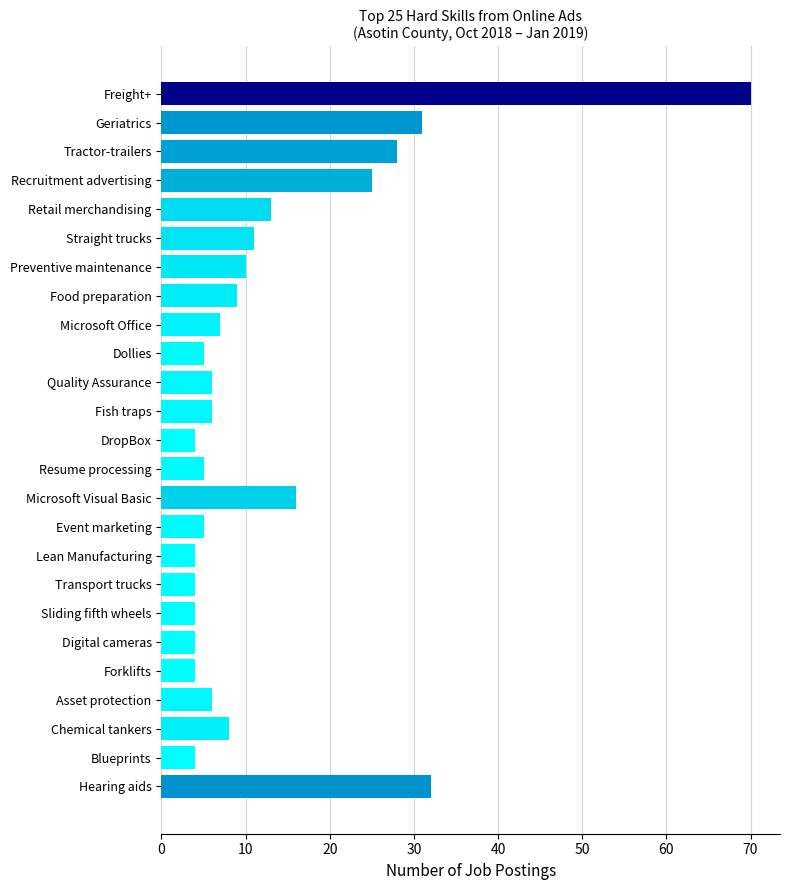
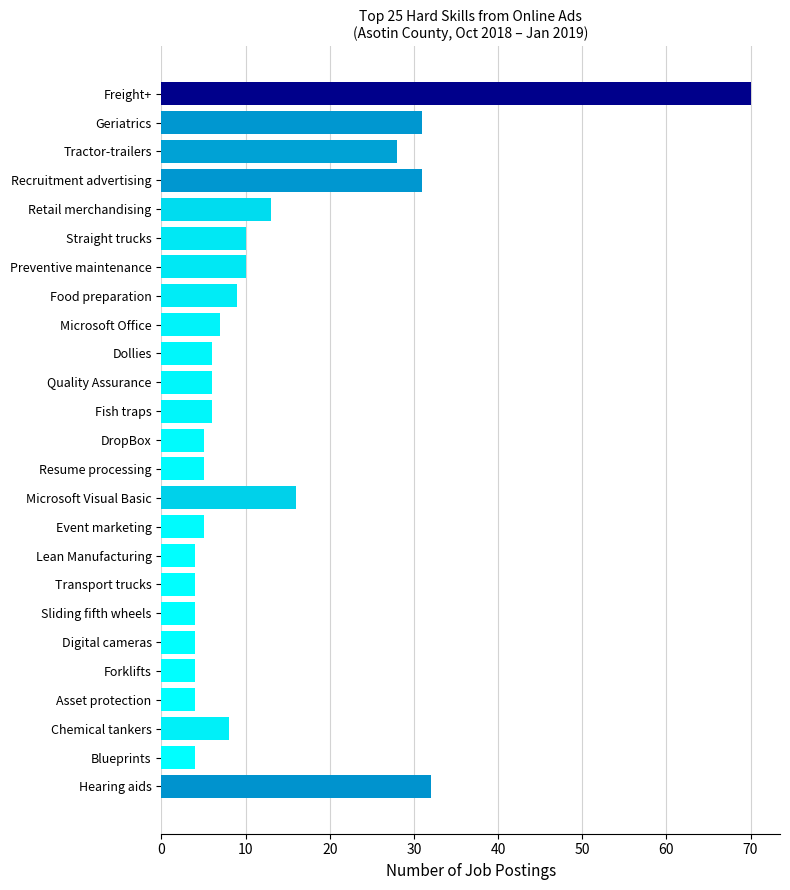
  {
    "Freight+": 70,
    "Geriatrics": 31,
    "Tractor-trailers": 28,
-   "Recruitment advertising": 25,
+   "Recruitment advertising": 31,
    "Retail merchandising": 13,
-   "Straight trucks": 11,
+   "Straight trucks": 10,
    "Preventive maintenance": 10,
    "Food preparation": 9,
    "Microsoft Office": 7,
-   "Dollies": 5,
+   "Dollies": 6,
    "Quality Assurance": 6,
    "Fish traps": 6,
-   "DropBox": 4,
+   "DropBox": 5,
    "Resume processing": 5,
    "Microsoft Visual Basic": 16,
    "Event marketing": 5,
    "Lean Manufacturing": 4,
    "Transport trucks": 4,
    "Sliding fifth wheels": 4,
    "Digital cameras": 4,
    "Forklifts": 4,
-   "Asset protection": 6,
+   "Asset protection": 4,
    "Chemical tankers": 8,
    "Blueprints": 4,
    "Hearing aids": 32
  }
